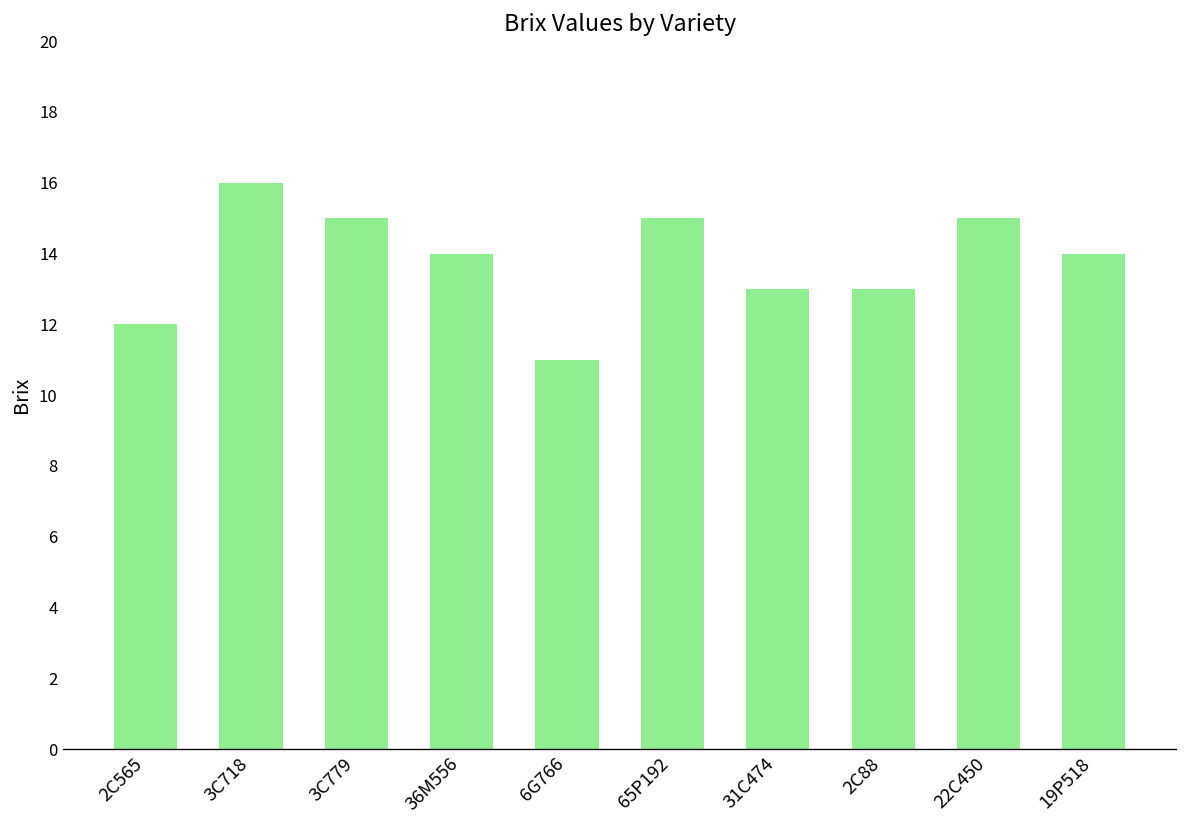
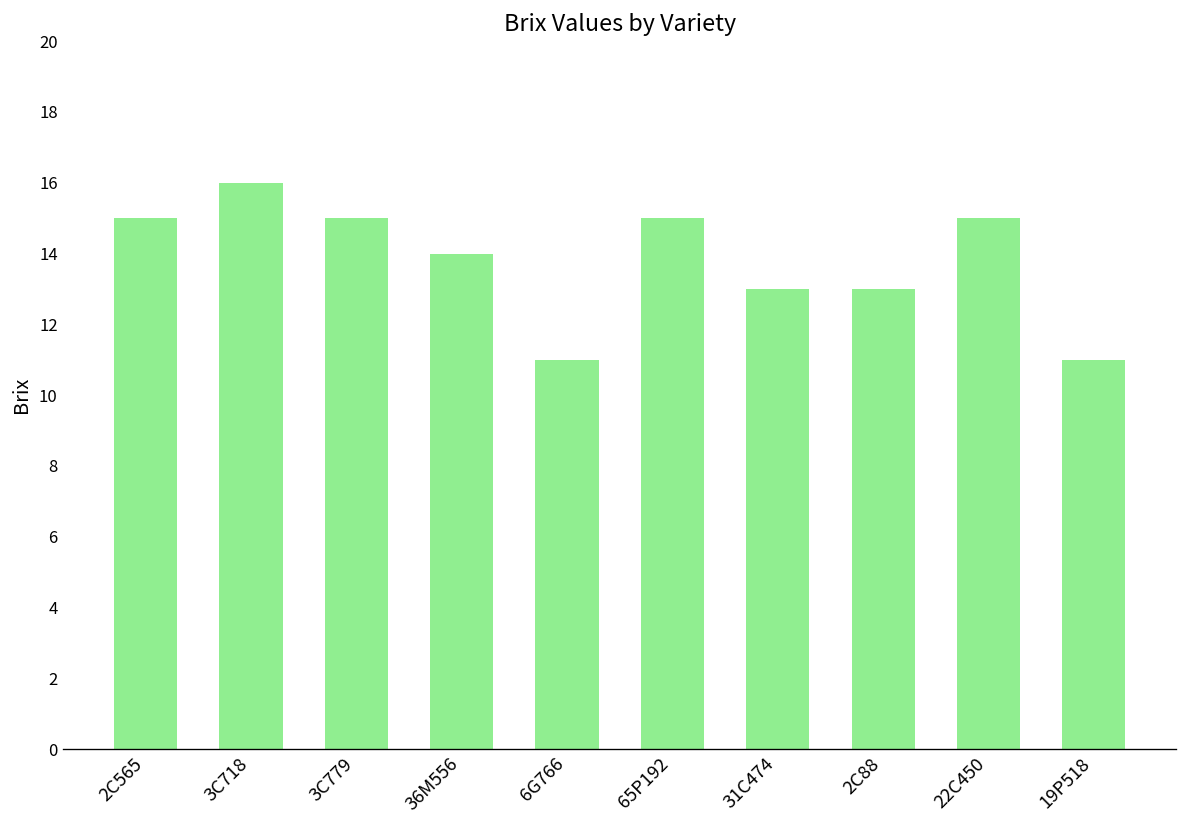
  {
-   "2C565": 12,
+   "2C565": 15,
    "3C718": 16,
    "3C779": 15,
    "36M556": 14,
    "6G766": 11,
    "65P192": 15,
    "31C474": 13,
    "2C88": 13,
    "22C450": 15,
-   "19P518": 14
+   "19P518": 11
  }
